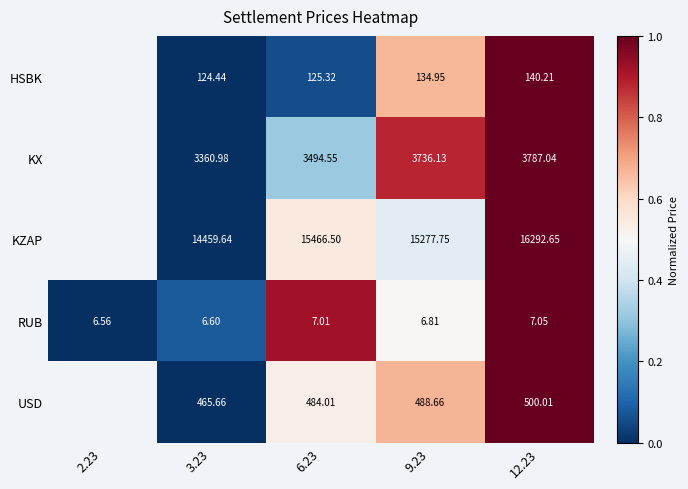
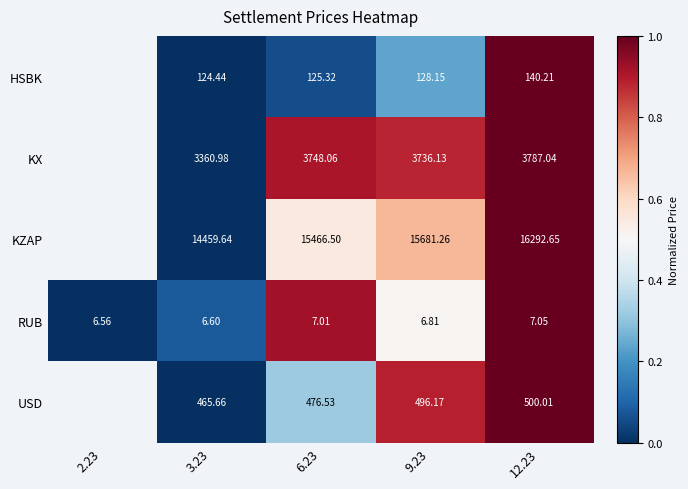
  {
    "HSBK": {
      "3.23": 124.44,
      "6.23": 125.32,
-     "9.23": 134.95,
+     "9.23": 128.15,
      "12.23": 140.21
    },
    "KX": {
      "3.23": 3360.98,
-     "6.23": 3494.55,
+     "6.23": 3748.06,
      "9.23": 3736.13,
      "12.23": 3787.04
    },
    "KZAP": {
      "3.23": 14459.64,
      "6.23": 15466.50,
-     "9.23": 15277.75,
+     "9.23": 15681.26,
      "12.23": 16292.65
    },
    "RUB": {
      "2.23": 6.56,
      "3.23": 6.60,
      "6.23": 7.01,
      "9.23": 6.81,
      "12.23": 7.05
    },
    "USD": {
      "3.23": 465.66,
-     "6.23": 484.01,
-     "9.23": 488.66,
+     "6.23": 476.53,
+     "9.23": 496.17,
      "12.23": 500.01
    }
  }
